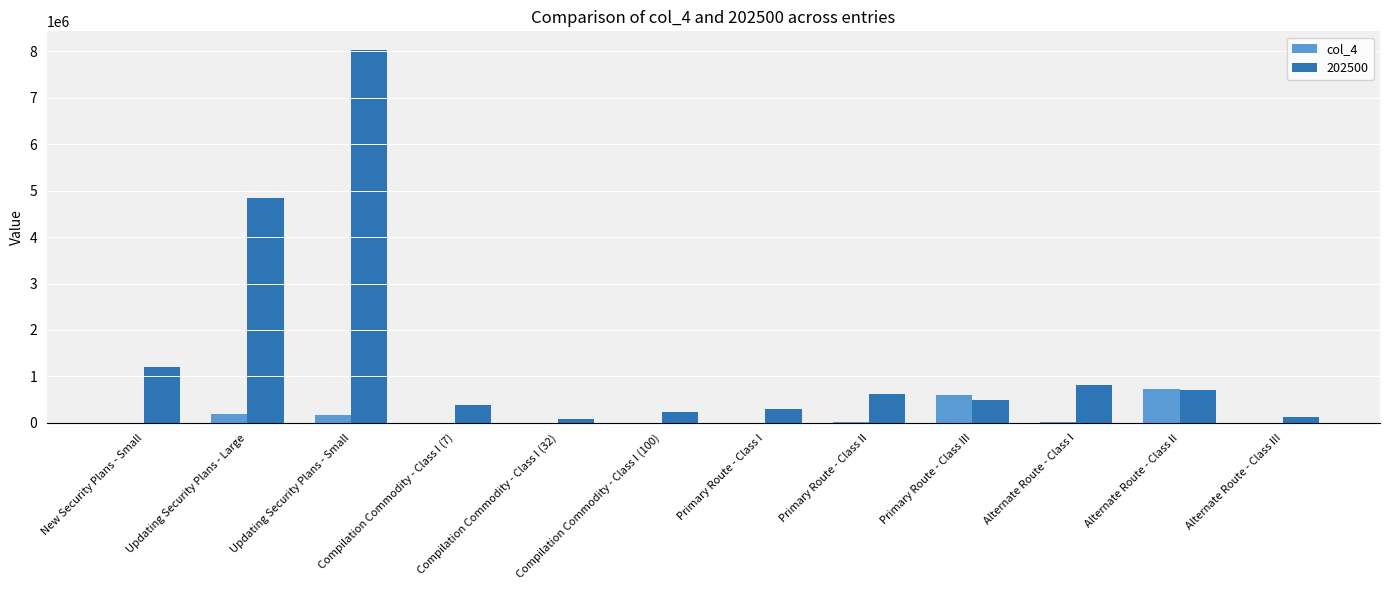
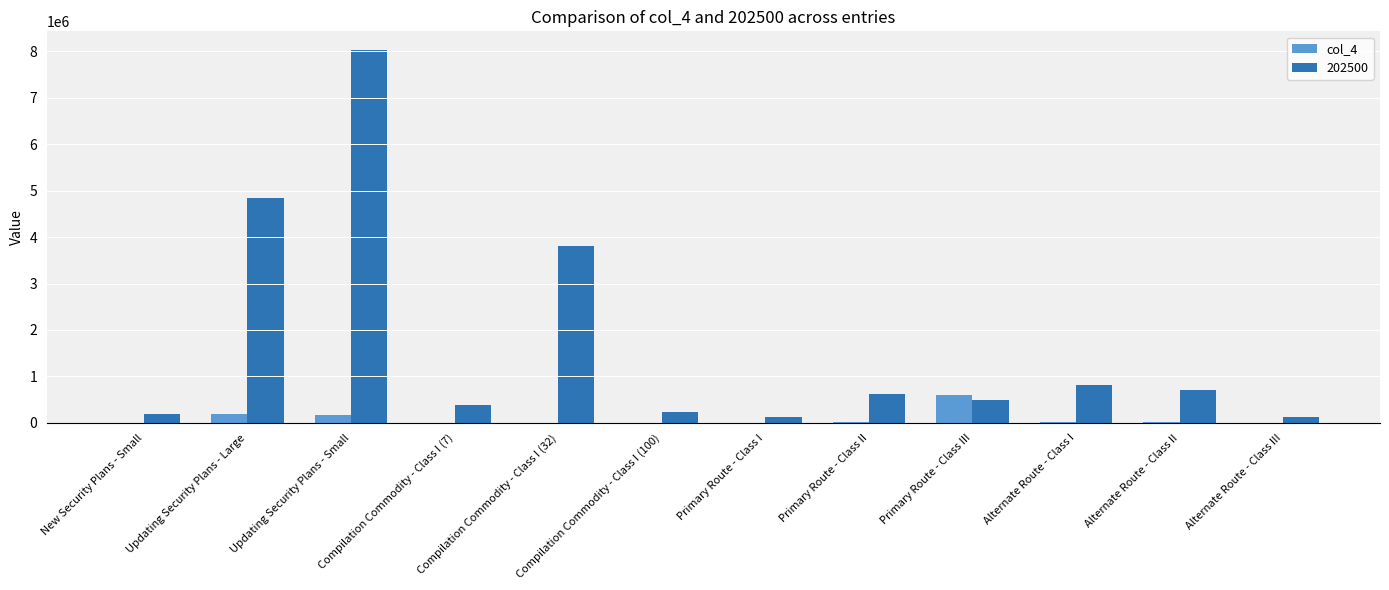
  {
    "col_4": {
      "Updating Security Plans - Large": 200000,
      "Updating Security Plans - Small": 200000,
      "Primary Route - Class III": 600000,
-     "Alternate Route - Class II": 700000
+     "Alternate Route - Class II": 0
    },
    "202500": {
-     "New Security Plans - Small": 1200000,
+     "New Security Plans - Small": 200000,
      "Updating Security Plans - Large": 4800000,
      "Updating Security Plans - Small": 8000000,
      "Compilation Commodity - Class I (7)": 400000,
-     "Compilation Commodity - Class I (32)": 100000,
+     "Compilation Commodity - Class I (32)": 3800000,
      "Compilation Commodity - Class I (100)": 200000,
-     "Primary Route - Class I": 300000,
+     "Primary Route - Class I": 100000,
      "Primary Route - Class II": 600000,
      "Primary Route - Class III": 500000,
      "Alternate Route - Class I": 800000,
      "Alternate Route - Class II": 700000,
      "Alternate Route - Class III": 100000
    }
  }
